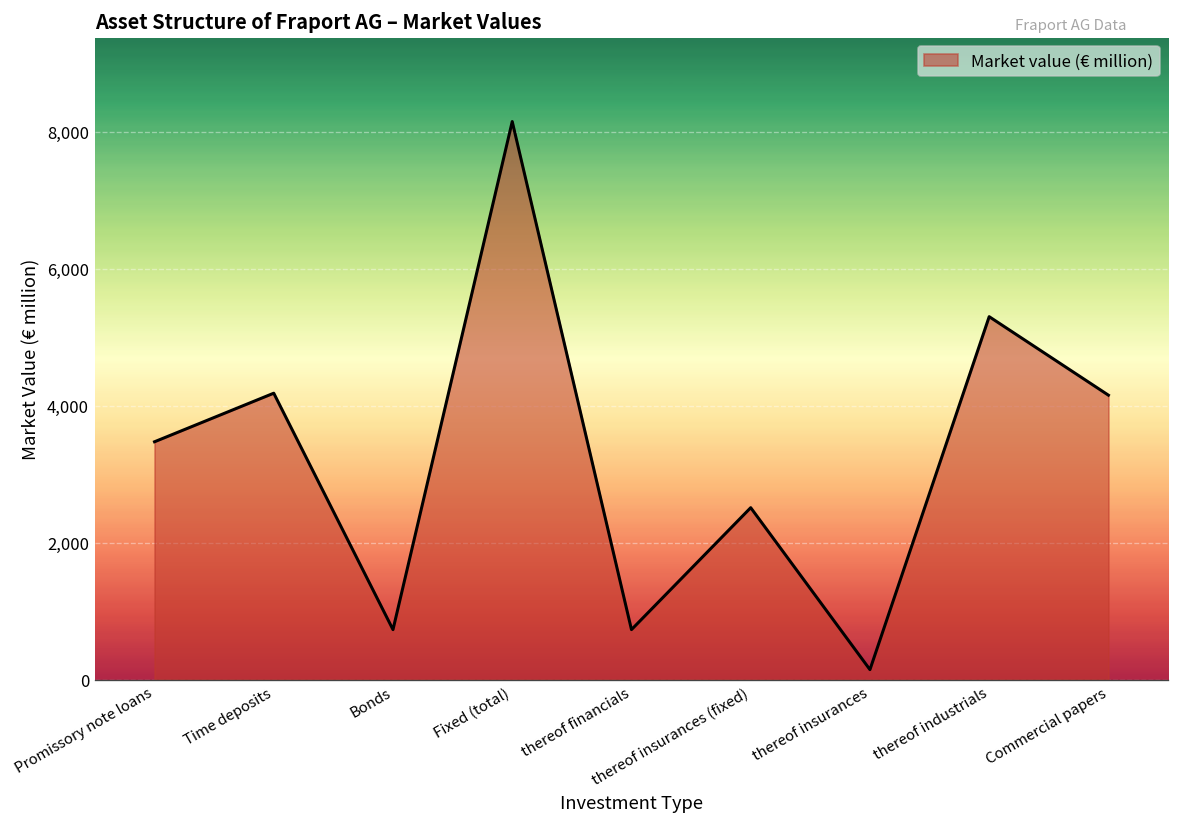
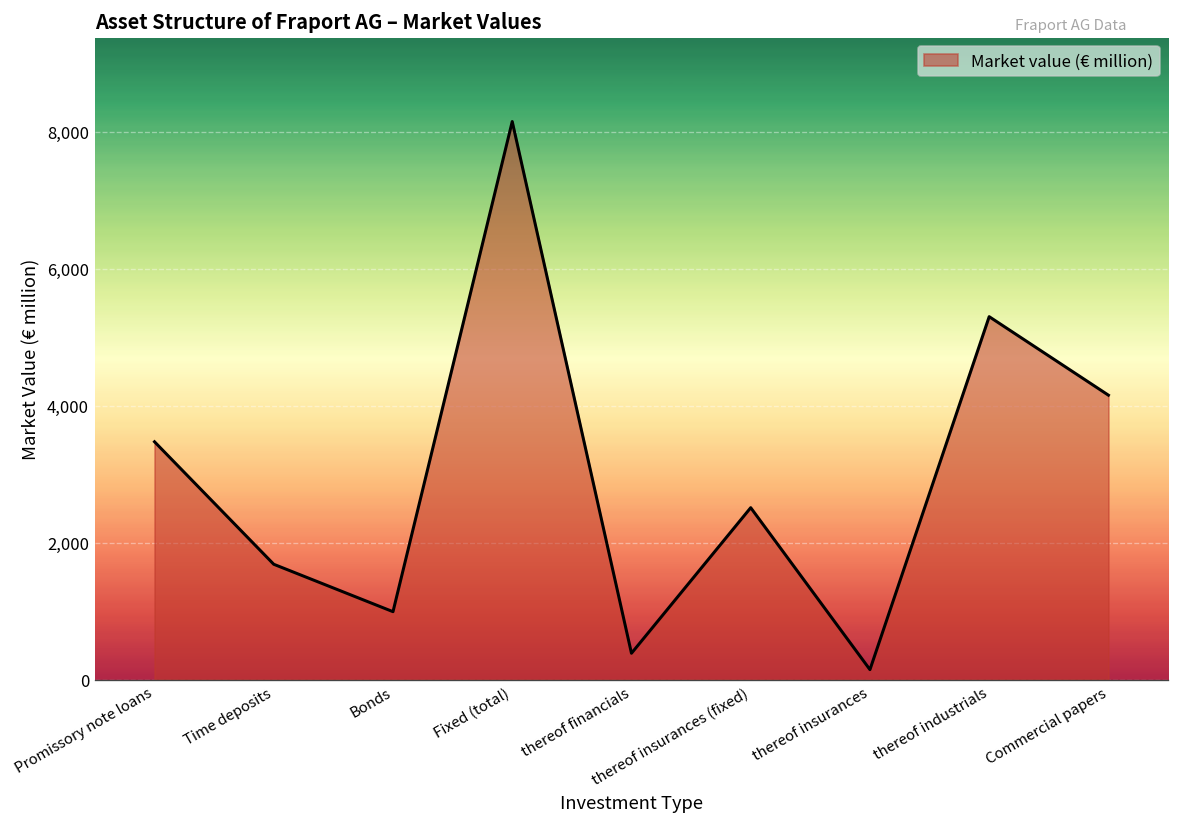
  {
    "Promissory note loans": "3,500",
-   "Time deposits": "4,200",
-   "Bonds": "700",
+   "Time deposits": "1,700",
+   "Bonds": "1,000",
    "Fixed (total)": "8,100",
-   "thereof financials": "700",
+   "thereof financials": "400",
    "thereof insurances (fixed)": "2,500",
    "thereof insurances": "100",
    "thereof industrials": "5,300",
    "Commercial papers": "4,200"
  }
